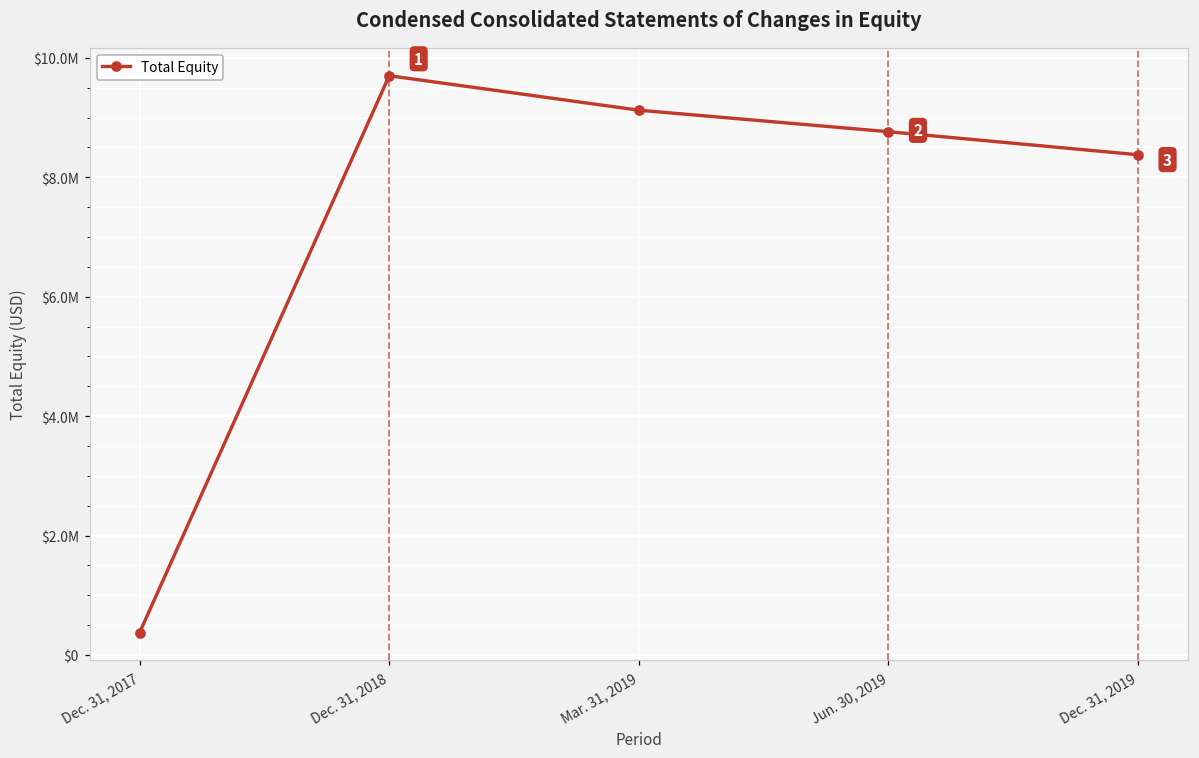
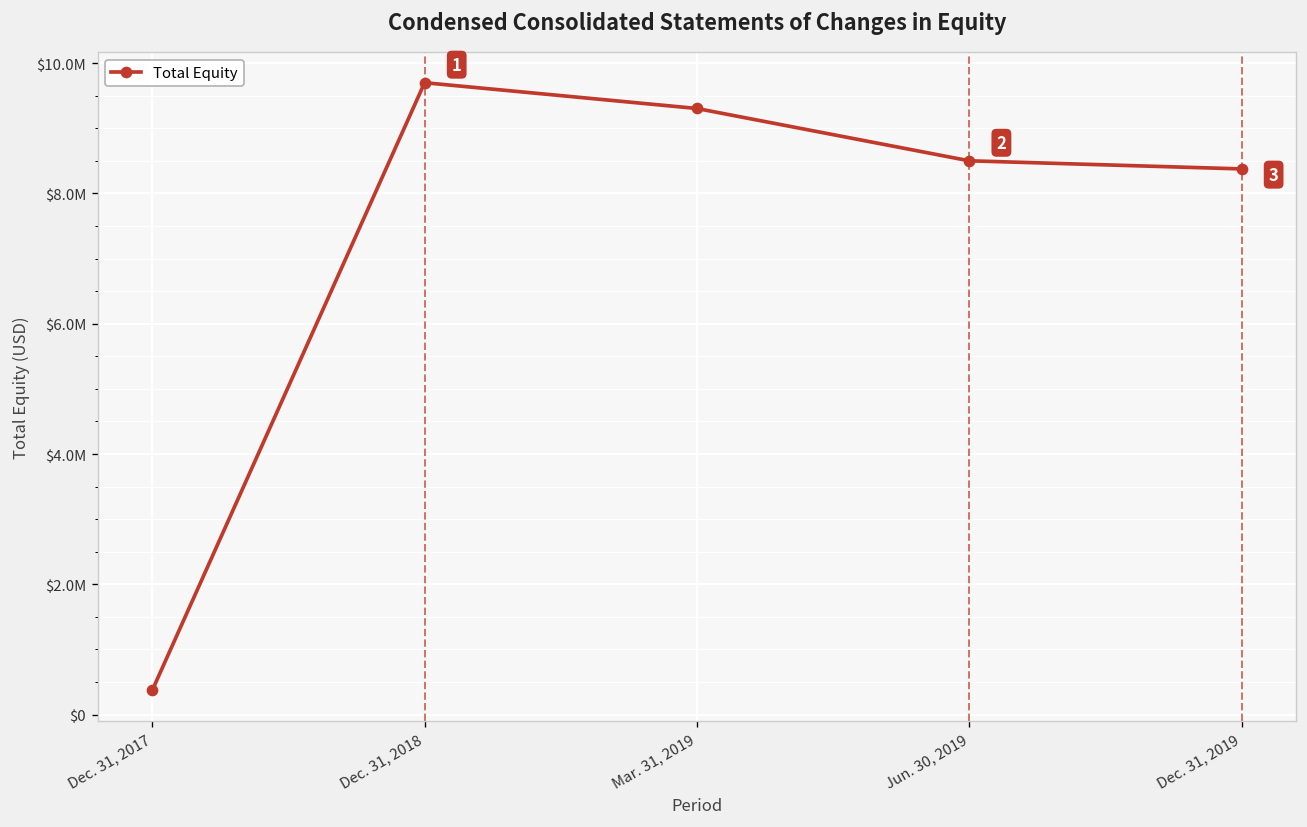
  {
    "Dec. 31, 2017": "$400000",
-   "Mar. 31, 2019": "$9100000",
-   "Jun. 30, 2019": "$8800000"
+   "Mar. 31, 2019": "$9300000",
+   "Jun. 30, 2019": "$8500000"
  }
